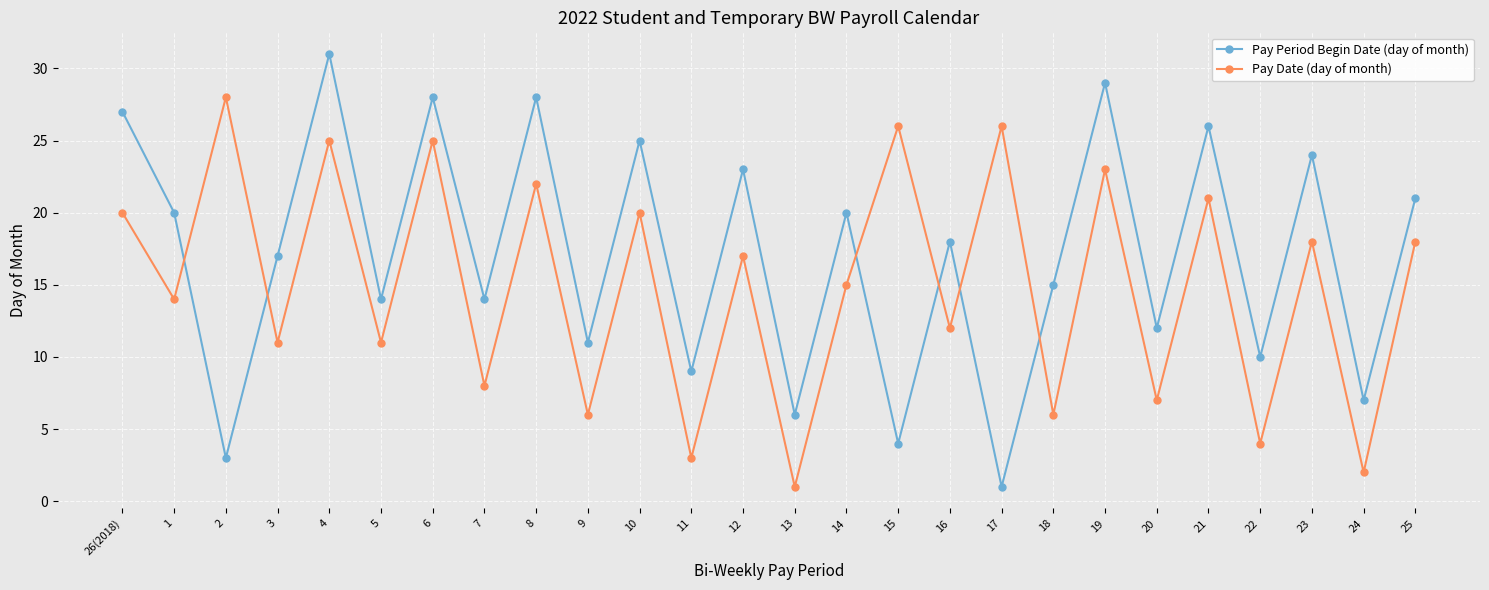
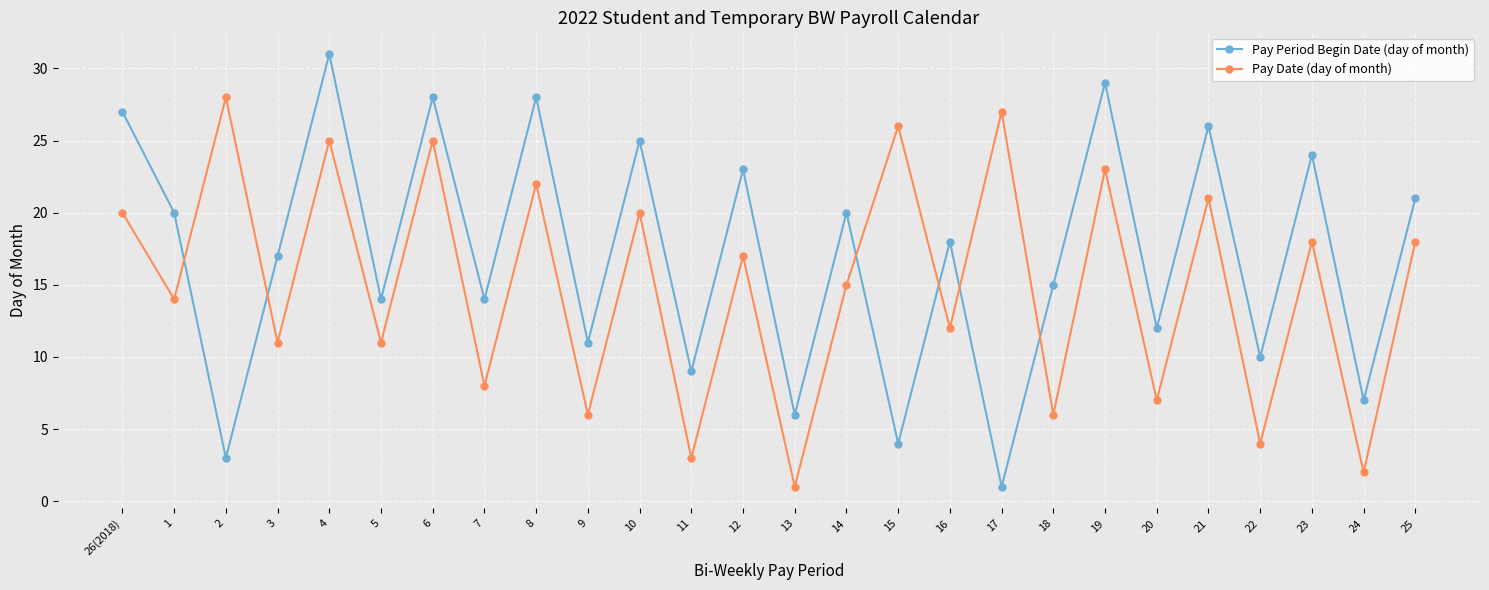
  {
    "Pay Period Begin Date (day of month)": {
      "26(2018)": 27,
      "1": 20,
      "2": 3,
      "3": 17,
      "4": 31,
      "5": 14,
      "6": 28,
      "7": 14,
      "8": 28,
      "9": 11,
      "10": 25,
      "11": 9,
      "12": 23,
      "13": 6,
      "14": 20,
      "15": 4,
      "16": 18,
      "17": 1,
      "18": 15,
      "19": 29,
      "20": 12,
      "21": 26,
      "22": 10,
      "23": 24,
      "24": 7,
      "25": 21
    },
    "Pay Date (day of month)": {
      "26(2018)": 20,
      "1": 14,
      "2": 28,
      "3": 11,
      "4": 25,
      "5": 11,
      "6": 25,
      "7": 8,
      "8": 22,
      "9": 6,
      "10": 20,
      "11": 3,
      "12": 17,
      "13": 1,
      "14": 15,
      "15": 26,
      "16": 12,
-     "17": 26,
+     "17": 27,
      "18": 6,
      "19": 23,
      "20": 7,
      "21": 21,
      "22": 4,
      "23": 18,
      "24": 2,
      "25": 18
    }
  }
